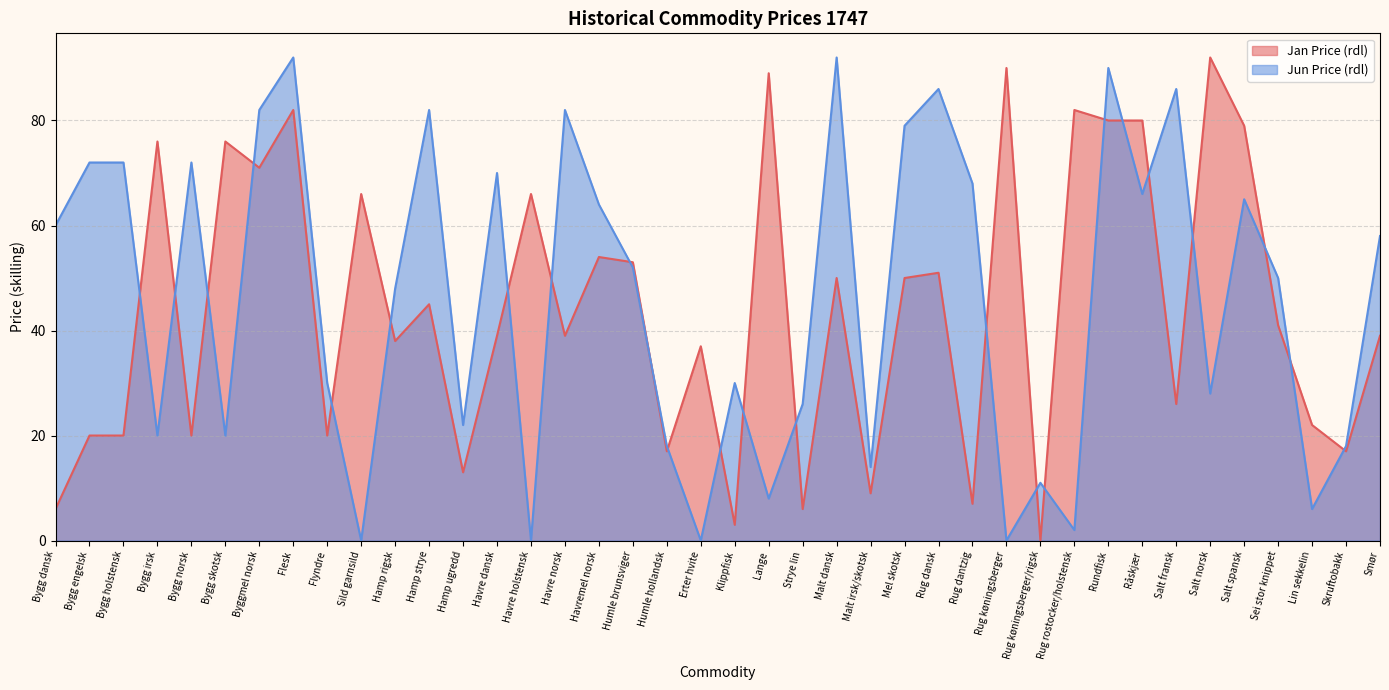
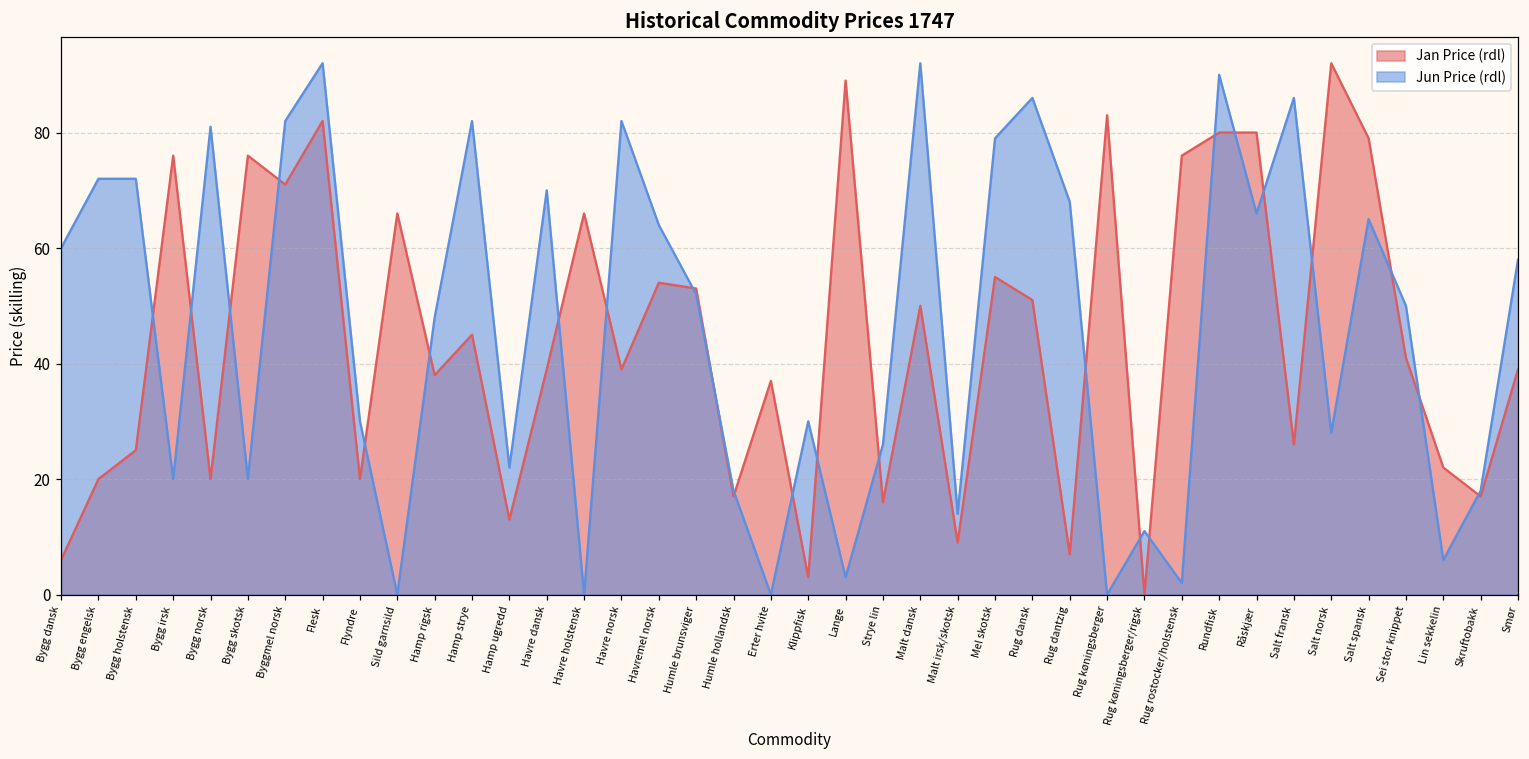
  {
    "Jan Price (rdl)": {
      "Bygg dansk": 6,
      "Bygg engelsk": 20,
-     "Bygg holstensk": 20,
+     "Bygg holstensk": 25,
      "Bygg irsk": 76,
      "Bygg norsk": 20,
      "Bygg skotsk": 76,
      "Byggmel norsk": 71,
      "Flesk": 82,
      "Flyndre": 20,
      "Sild garnsild": 66,
      "Hamp rigsk": 38,
      "Hamp strye": 45,
      "Hamp ugredd": 13,
      "Havre dansk": 39,
      "Havre holstensk": 66,
      "Havre norsk": 39,
      "Havremel norsk": 54,
      "Humle brunsviger": 53,
      "Humle hollandsk": 17,
      "Erter hvite": 37,
      "Klippfisk": 3,
      "Lange": 89,
-     "Strye lin": 6,
+     "Strye lin": 16,
      "Malt dansk": 50,
      "Malt irsk/skotsk": 9,
-     "Mel skotsk": 50,
+     "Mel skotsk": 55,
      "Rug dansk": 51,
      "Rug dantzig": 7,
-     "Rug køningsberger": 90,
+     "Rug køningsberger": 83,
      "Rug køningsberger/rigsk": 0,
-     "Rug rostocker/holstensk": 82,
+     "Rug rostocker/holstensk": 76,
      "Rundfisk": 80,
      "Råskjær": 80,
      "Salt fransk": 26,
      "Salt norsk": 92,
      "Salt spansk": 79,
      "Sei stor knippet": 41,
      "Lin sekkelin": 22,
      "Skruftobakk": 17,
      "Smør": 39
    },
    "Jun Price (rdl)": {
      "Bygg dansk": 60,
      "Bygg engelsk": 72,
      "Bygg holstensk": 72,
      "Bygg irsk": 20,
-     "Bygg norsk": 72,
+     "Bygg norsk": 81,
      "Bygg skotsk": 20,
      "Byggmel norsk": 82,
      "Flesk": 92,
      "Flyndre": 30,
      "Sild garnsild": 0,
      "Hamp rigsk": 48,
      "Hamp strye": 82,
      "Hamp ugredd": 22,
      "Havre dansk": 70,
      "Havre holstensk": 0,
      "Havre norsk": 82,
      "Havremel norsk": 64,
      "Humle brunsviger": 52,
      "Humle hollandsk": 18,
      "Erter hvite": 0,
      "Klippfisk": 30,
-     "Lange": 8,
+     "Lange": 3,
      "Strye lin": 26,
      "Malt dansk": 92,
      "Malt irsk/skotsk": 14,
      "Mel skotsk": 79,
      "Rug dansk": 86,
      "Rug dantzig": 68,
      "Rug køningsberger": 0,
      "Rug køningsberger/rigsk": 11,
      "Rug rostocker/holstensk": 2,
      "Rundfisk": 90,
      "Råskjær": 66,
      "Salt fransk": 86,
      "Salt norsk": 28,
      "Salt spansk": 65,
      "Sei stor knippet": 50,
      "Lin sekkelin": 6,
      "Skruftobakk": 18,
      "Smør": 58
    }
  }
